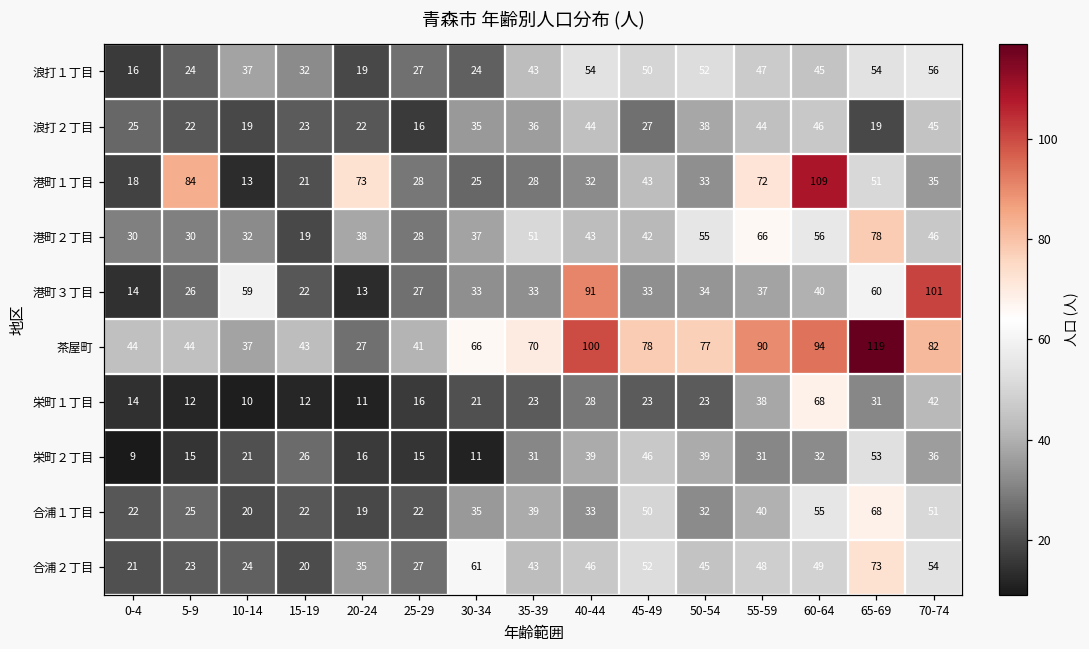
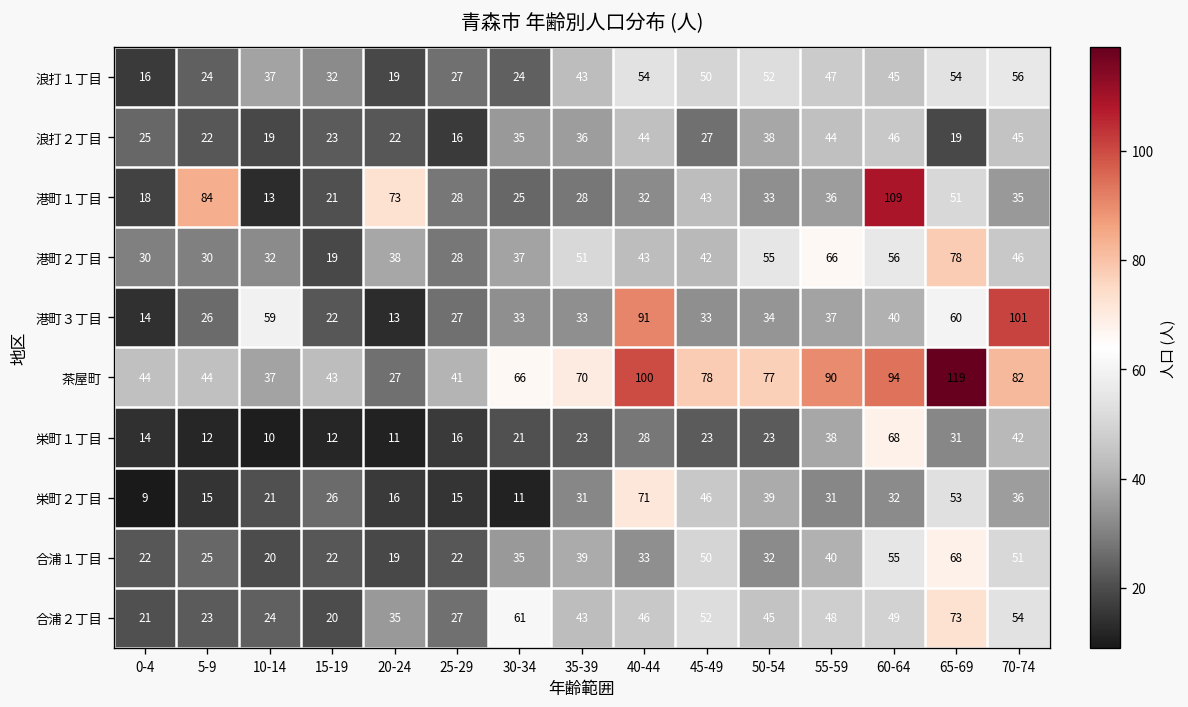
  {
    "浪打１丁目": {
      "0-4": 16,
      "5-9": 24,
      "10-14": 37,
      "15-19": 32,
      "20-24": 19,
      "25-29": 27,
      "30-34": 24,
      "35-39": 43,
      "40-44": 54,
      "55-59": 47,
      "60-64": 45,
      "65-69": 54,
      "70-74": 56
    },
    "浪打２丁目": {
      "0-4": 25,
      "5-9": 22,
      "10-14": 19,
      "15-19": 23,
      "20-24": 22,
      "25-29": 16,
      "30-34": 35,
      "35-39": 36,
      "40-44": 44,
      "45-49": 27,
      "50-54": 38,
      "55-59": 44,
      "60-64": 46,
      "65-69": 19,
      "70-74": 45
    },
    "港町１丁目": {
      "0-4": 18,
      "5-9": 84,
      "10-14": 13,
      "15-19": 21,
      "20-24": 73,
      "25-29": 28,
      "30-34": 25,
      "35-39": 28,
      "40-44": 32,
      "45-49": 43,
      "50-54": 33,
-     "55-59": 72,
+     "55-59": 36,
      "60-64": 109,
      "70-74": 35
    },
    "港町２丁目": {
      "0-4": 30,
      "5-9": 30,
      "10-14": 32,
      "15-19": 19,
      "20-24": 38,
      "25-29": 28,
      "30-34": 37,
      "40-44": 43,
      "45-49": 42,
      "50-54": 55,
      "55-59": 66,
      "60-64": 56,
      "65-69": 78,
      "70-74": 46
    },
    "港町３丁目": {
      "0-4": 14,
      "5-9": 26,
      "10-14": 59,
      "15-19": 22,
      "20-24": 13,
      "25-29": 27,
      "30-34": 33,
      "35-39": 33,
      "40-44": 91,
      "45-49": 33,
      "50-54": 34,
      "55-59": 37,
      "60-64": 40,
      "65-69": 60,
      "70-74": 101
    },
    "茶屋町": {
      "0-4": 44,
      "5-9": 44,
      "10-14": 37,
      "15-19": 43,
      "20-24": 27,
      "25-29": 41,
      "30-34": 66,
      "35-39": 70,
      "40-44": 100,
      "45-49": 78,
      "50-54": 77,
      "55-59": 90,
      "60-64": 94,
      "65-69": 119,
      "70-74": 82
    },
    "栄町１丁目": {
      "0-4": 14,
      "5-9": 12,
      "10-14": 10,
      "15-19": 12,
      "20-24": 11,
      "25-29": 16,
      "30-34": 21,
      "35-39": 23,
      "40-44": 28,
      "45-49": 23,
      "50-54": 23,
      "55-59": 38,
      "60-64": 68,
      "65-69": 31,
      "70-74": 42
    },
    "栄町２丁目": {
      "0-4": 9,
      "5-9": 15,
      "10-14": 21,
      "15-19": 26,
      "20-24": 16,
      "25-29": 15,
      "30-34": 11,
      "35-39": 31,
-     "40-44": 39,
+     "40-44": 71,
      "45-49": 46,
      "50-54": 39,
      "55-59": 31,
      "60-64": 32,
      "65-69": 53,
      "70-74": 36
    },
    "合浦１丁目": {
      "0-4": 22,
      "5-9": 25,
      "10-14": 20,
      "15-19": 22,
      "20-24": 19,
      "25-29": 22,
      "30-34": 35,
      "35-39": 39,
      "40-44": 33,
      "50-54": 32,
      "55-59": 40,
      "60-64": 55,
      "65-69": 68
    },
    "合浦２丁目": {
      "0-4": 21,
      "5-9": 23,
      "10-14": 24,
      "15-19": 20,
      "20-24": 35,
      "25-29": 27,
      "30-34": 61,
      "35-39": 43,
      "40-44": 46,
      "50-54": 45,
      "55-59": 48,
      "65-69": 73,
      "70-74": 54
    }
  }
